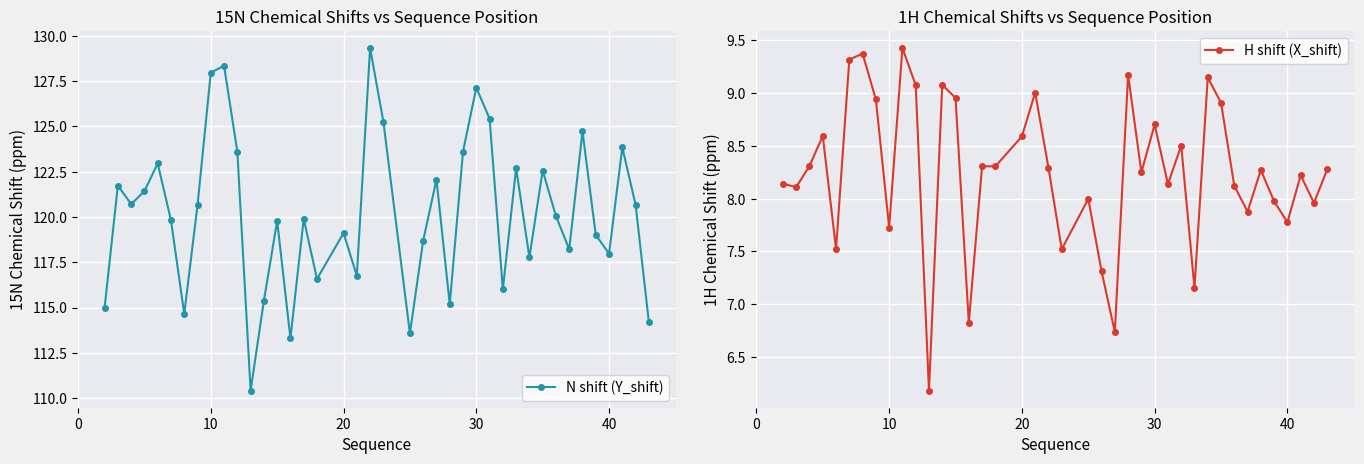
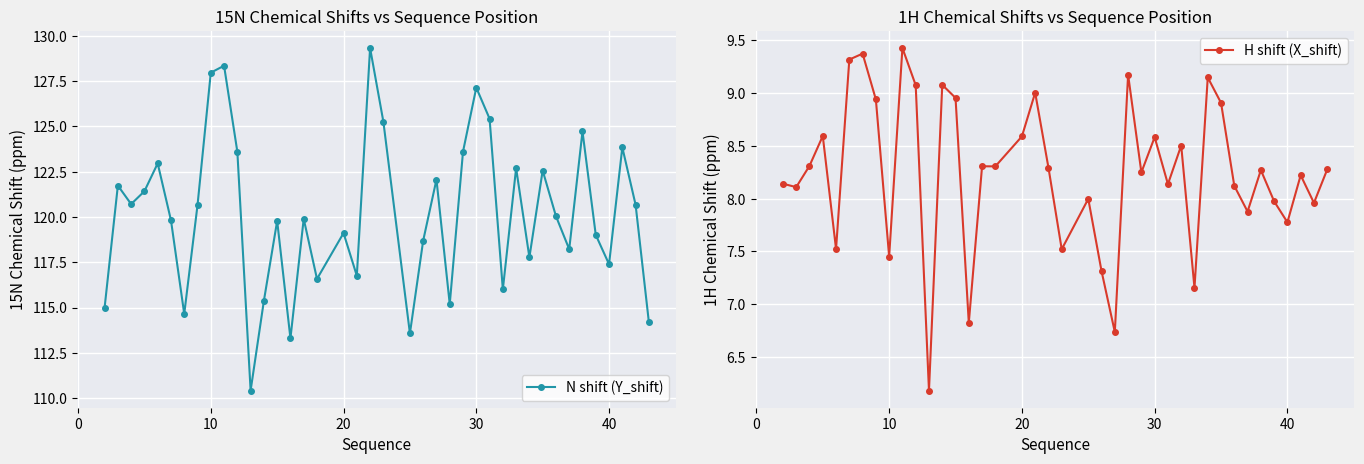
  {
    "15N Chemical Shifts vs Sequence Position": {
      "10": 128.0,
      "20": 119.1,
      "30": 127.1,
-     "40": 118.0
+     "40": 117.4
    },
    "1H Chemical Shifts vs Sequence Position": {
-     "10": 7.73,
+     "10": 7.45,
      "20": 8.59,
-     "30": 8.70,
+     "30": 8.58,
      "40": 7.78
    }
  }
